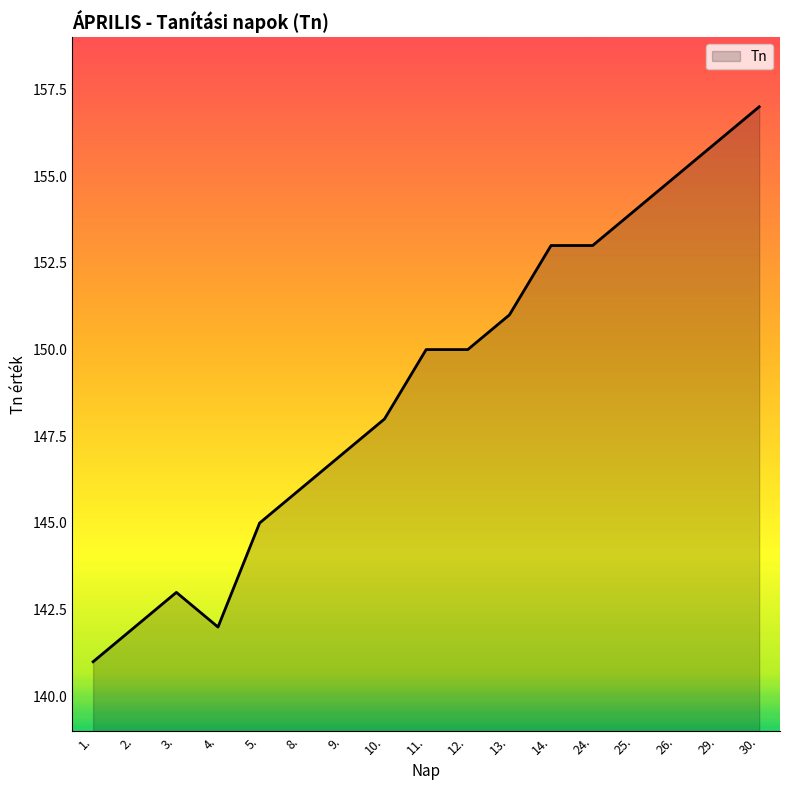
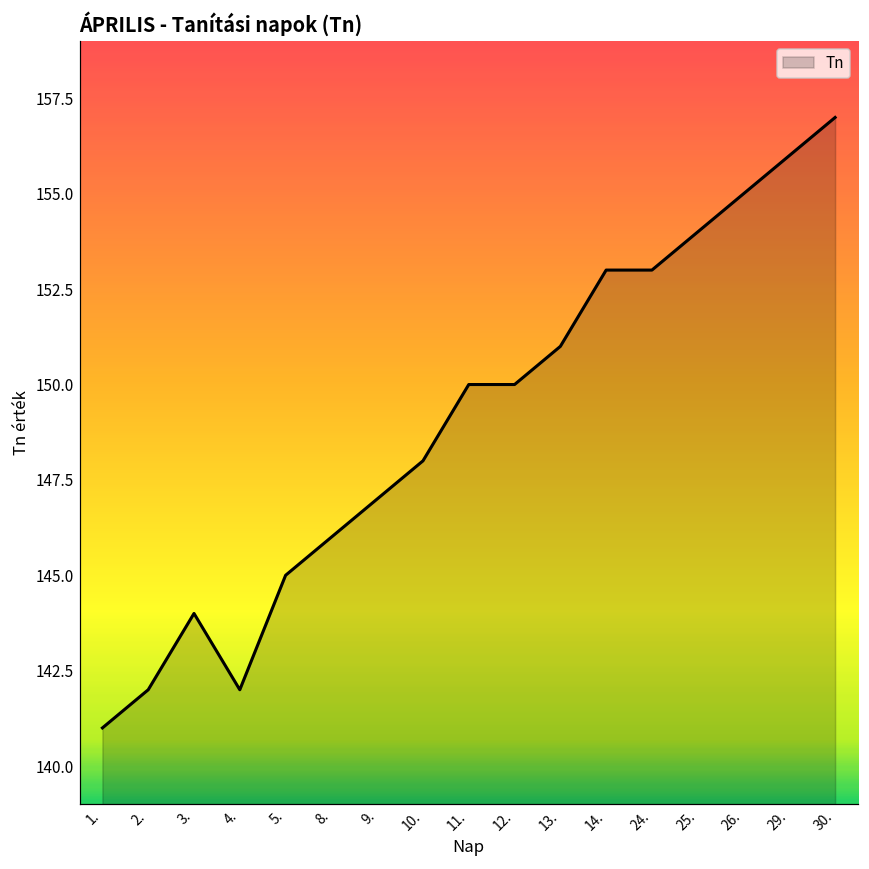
  {
    "1.": 141,
    "2.": 142,
-   "3.": 143,
+   "3.": 144,
    "4.": 142,
    "5.": 145,
    "8.": 146,
    "9.": 147,
    "10.": 148,
    "11.": 150,
    "12.": 150,
    "13.": 151,
    "14.": 153,
    "24.": 153,
    "25.": 154,
    "26.": 155,
    "29.": 156,
    "30.": 157
  }
